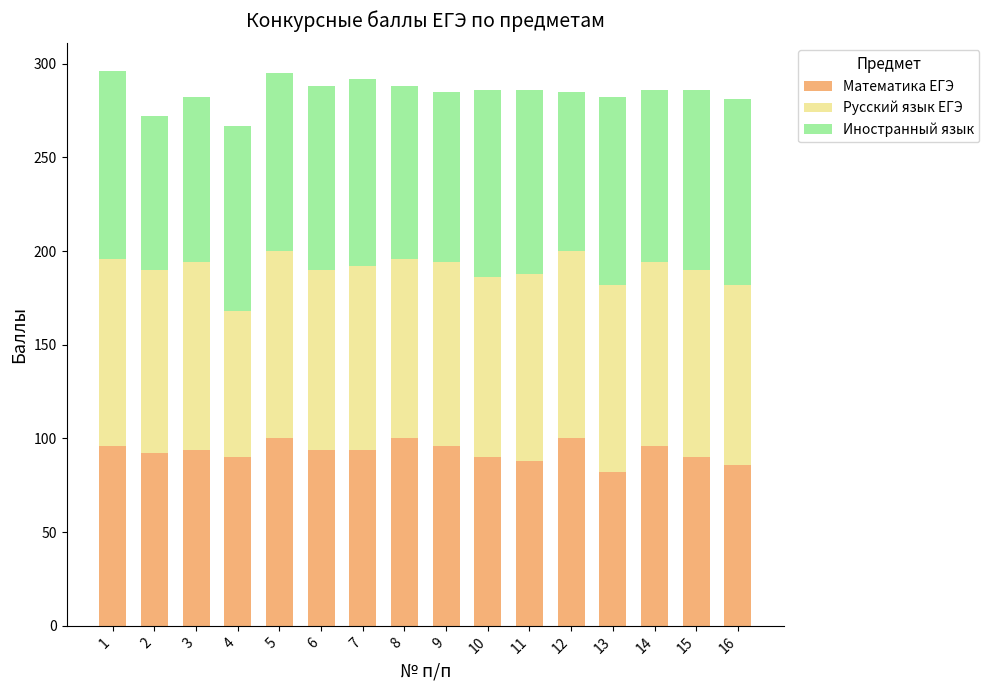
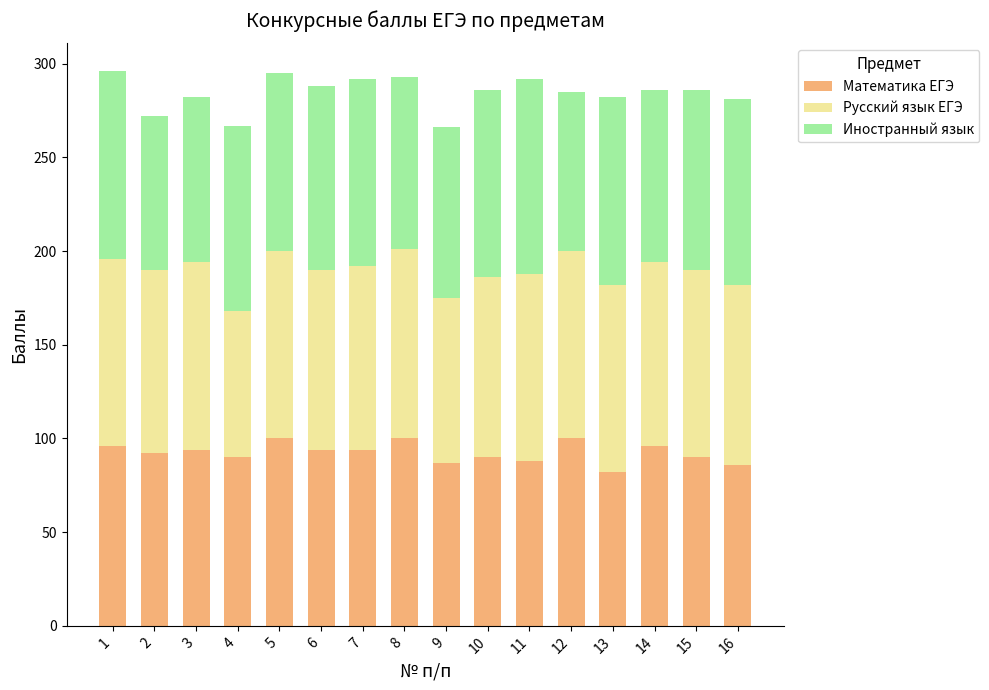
  {
    "Математика ЕГЭ": {
      "1": 96,
      "2": 92,
      "3": 94,
      "4": 90,
      "5": 100,
      "6": 94,
      "7": 94,
      "8": 100,
-     "9": 96,
+     "9": 87,
      "10": 90,
      "11": 88,
      "12": 100,
      "13": 82,
      "14": 96,
      "15": 90,
      "16": 86
    },
    "Русский язык ЕГЭ": {
      "1": 100,
      "2": 98,
      "3": 100,
      "4": 78,
      "5": 100,
      "6": 96,
      "7": 98,
-     "8": 96,
-     "9": 98,
+     "8": 101,
+     "9": 88,
      "10": 96,
      "11": 100,
      "12": 100,
      "13": 100,
      "14": 98,
      "15": 100,
      "16": 96
    },
    "Иностранный язык": {
      "1": 100,
      "2": 82,
      "3": 88,
      "4": 99,
      "5": 95,
      "6": 98,
      "7": 100,
      "8": 92,
      "9": 91,
      "10": 100,
-     "11": 98,
+     "11": 104,
      "12": 85,
      "13": 100,
      "14": 92,
      "15": 96,
      "16": 99
    }
  }
